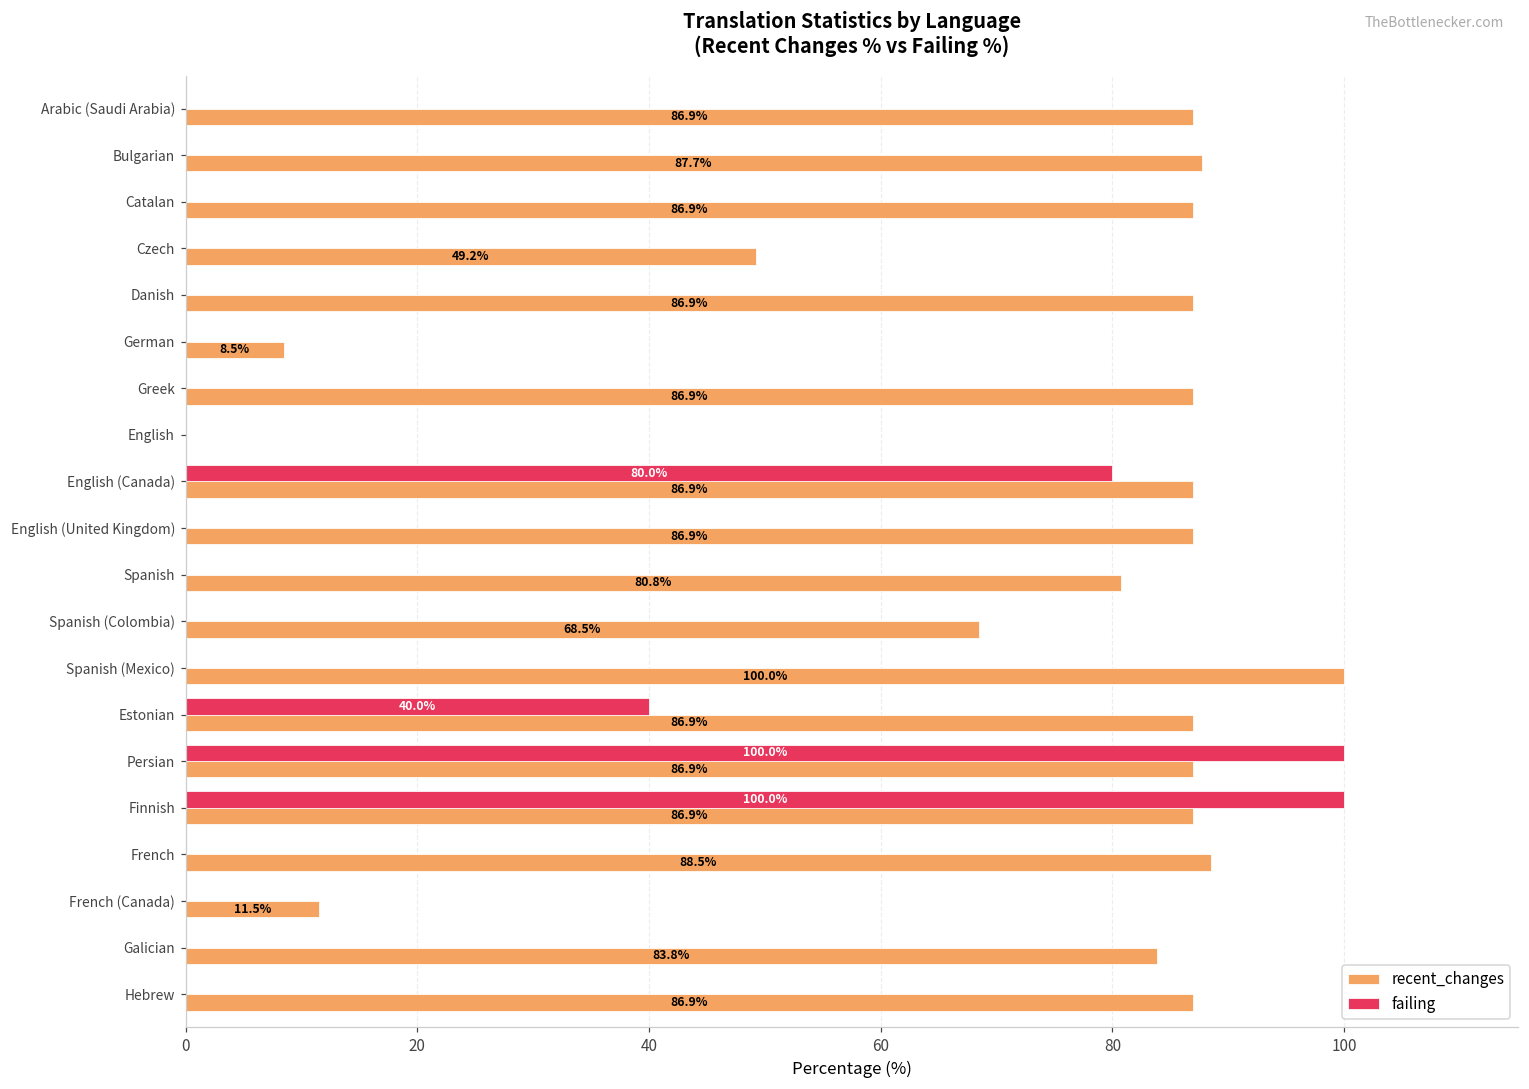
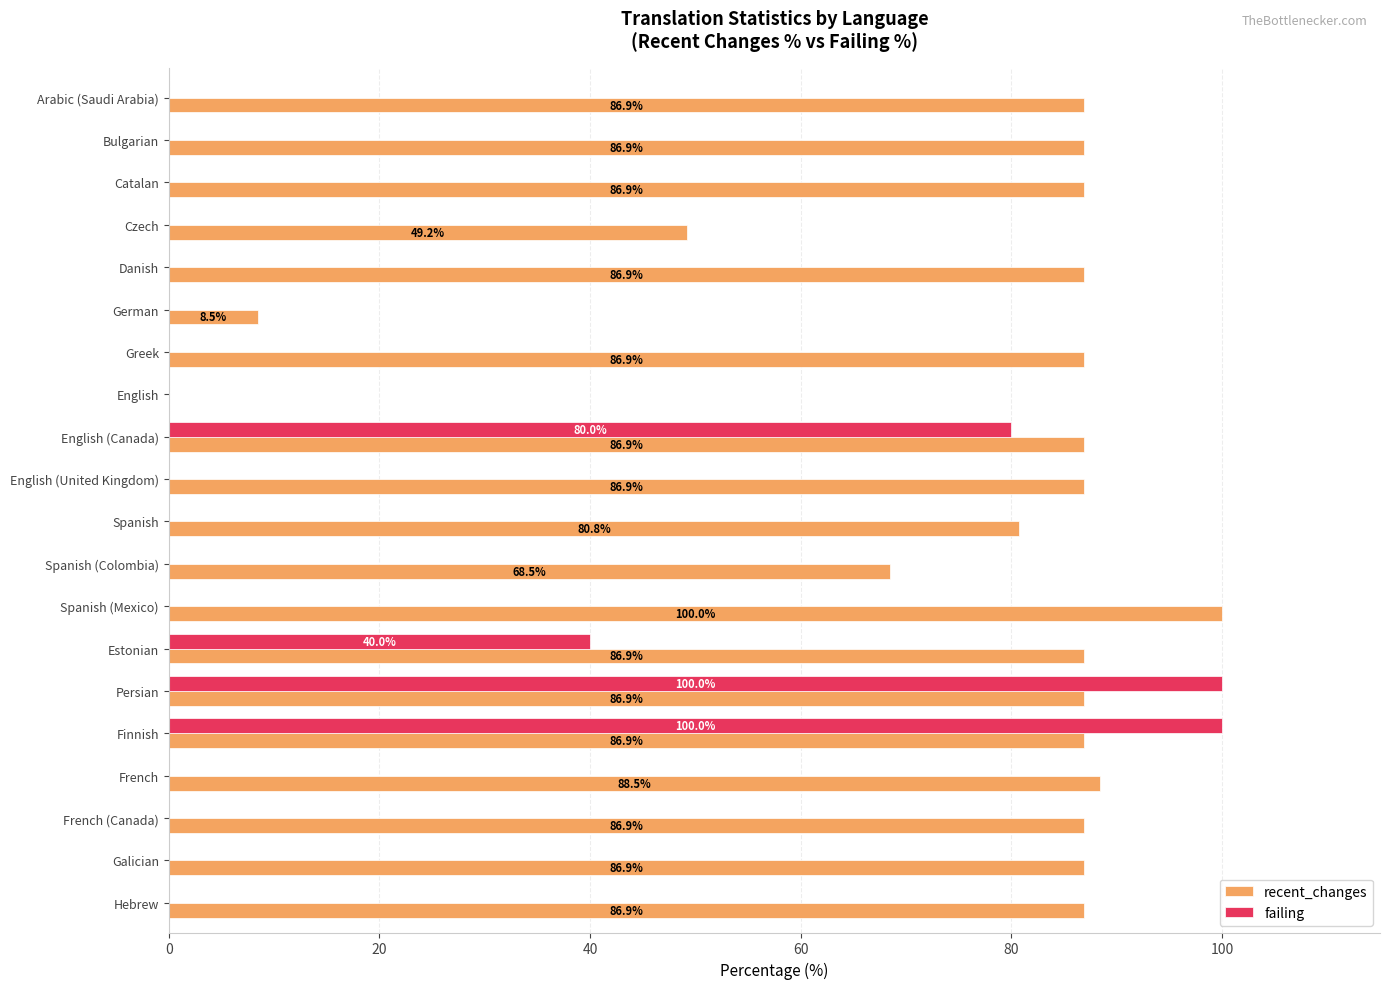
  {
    "recent_changes": {
      "Arabic (Saudi Arabia)": "86.9%",
-     "Bulgarian": "87.7%",
+     "Bulgarian": "86.9%",
      "Catalan": "86.9%",
      "Czech": "49.2%",
      "Danish": "86.9%",
      "German": "8.5%",
      "Greek": "86.9%",
      "English (Canada)": "86.9%",
      "English (United Kingdom)": "86.9%",
      "Spanish": "80.8%",
      "Spanish (Colombia)": "68.5%",
      "Spanish (Mexico)": "100.0%",
      "Estonian": "86.9%",
      "Persian": "86.9%",
      "Finnish": "86.9%",
      "French": "88.5%",
-     "French (Canada)": "11.5%",
-     "Galician": "83.8%",
+     "French (Canada)": "86.9%",
+     "Galician": "86.9%",
      "Hebrew": "86.9%"
    },
    "failing": {
      "English (Canada)": "80.0%",
      "Estonian": "40.0%",
      "Persian": "100.0%",
      "Finnish": "100.0%"
    }
  }
